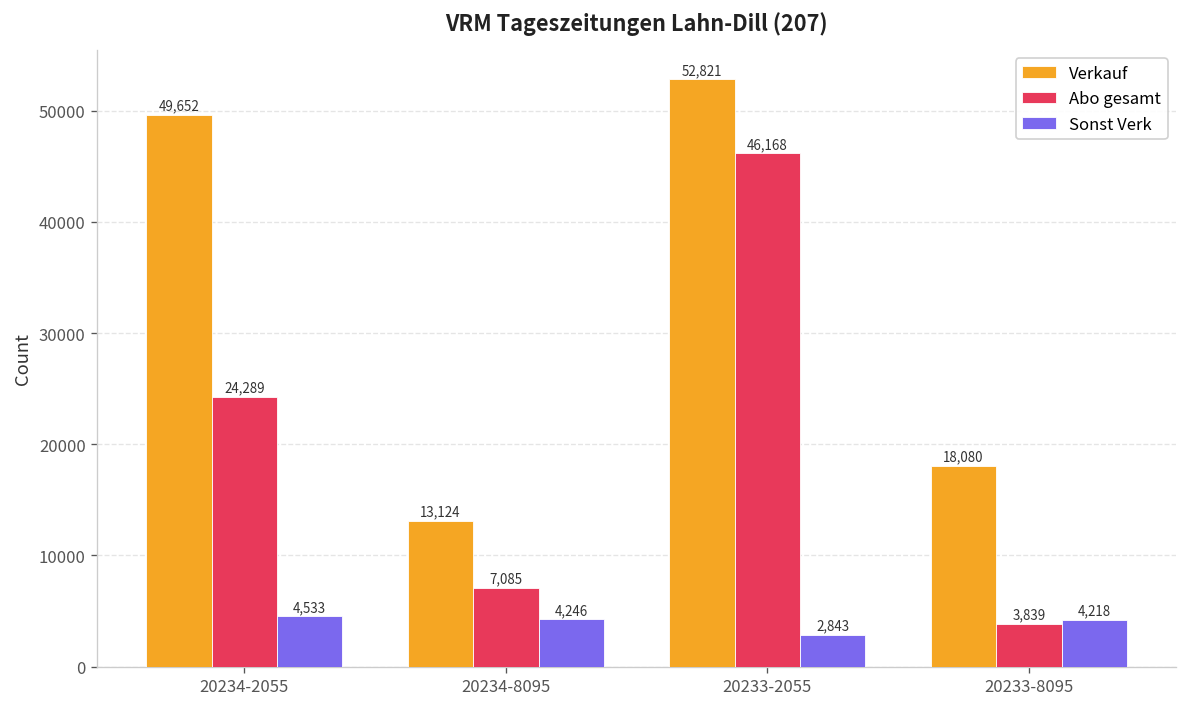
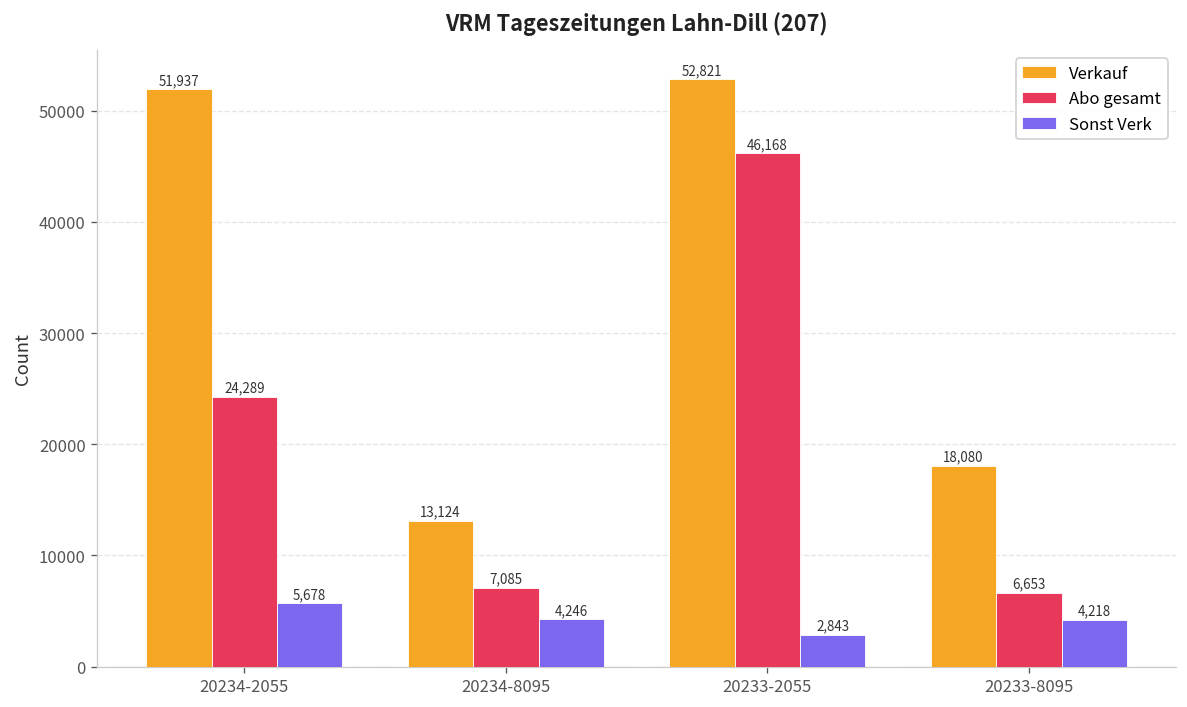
  {
    "Verkauf": {
-     "20234-2055": "49,652",
+     "20234-2055": "51,937",
      "20234-8095": "13,124",
      "20233-2055": "52,821",
      "20233-8095": "18,080"
    },
    "Abo gesamt": {
      "20234-2055": "24,289",
      "20234-8095": "7,085",
      "20233-2055": "46,168",
-     "20233-8095": "3,839"
+     "20233-8095": "6,653"
    },
    "Sonst Verk": {
-     "20234-2055": "4,533",
+     "20234-2055": "5,678",
      "20234-8095": "4,246",
      "20233-2055": "2,843",
      "20233-8095": "4,218"
    }
  }
